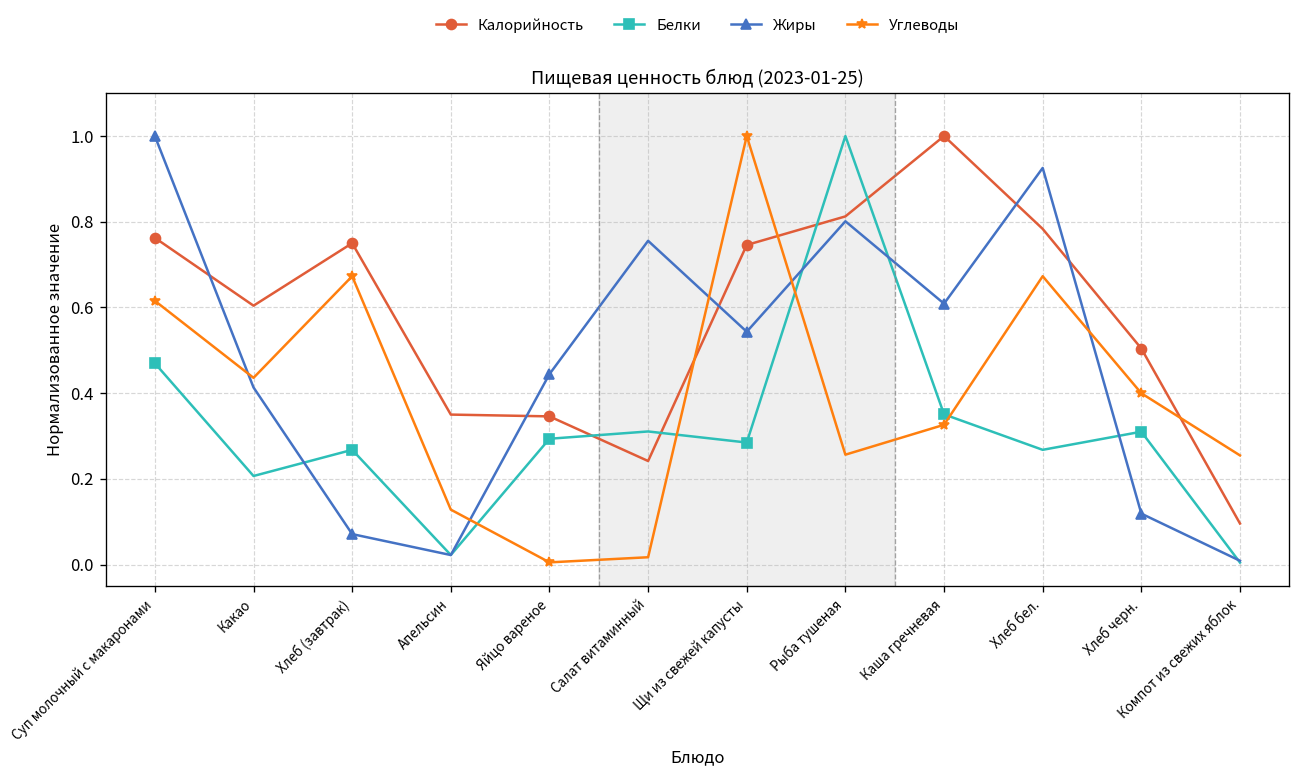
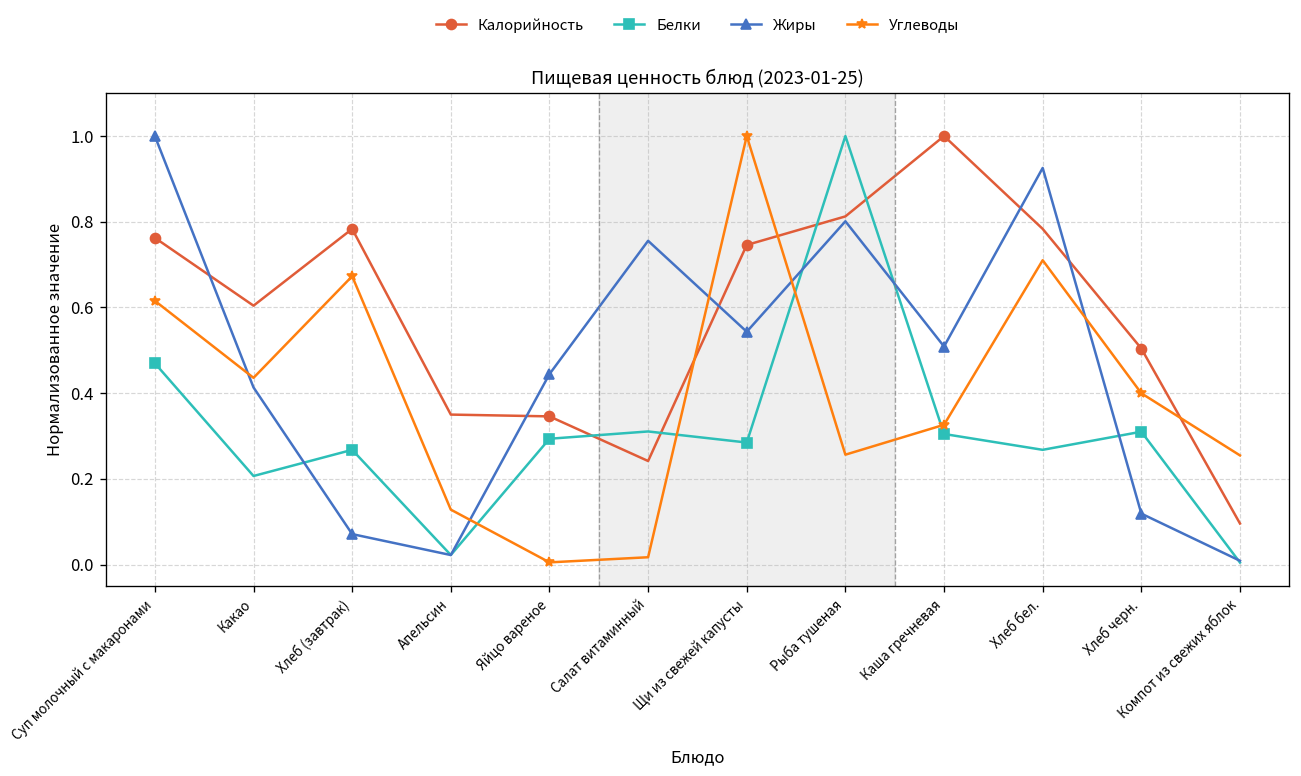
  {
    "Калорийность": {
      "Суп молочный с макаронами": 0.76,
      "Какао": 0.60,
-     "Хлеб (завтрак)": 0.75,
+     "Хлеб (завтрак)": 0.78,
      "Апельсин": 0.35,
      "Яйцо вареное": 0.35,
      "Салат витаминный": 0.24,
      "Щи из свежей капусты": 0.75,
      "Рыба тушеная": 0.81,
      "Каша гречневая": 1.00,
      "Хлеб бел.": 0.78,
      "Хлеб черн.": 0.50,
      "Компот из свежих яблок": 0.10
    },
    "Белки": {
      "Суп молочный с макаронами": 0.47,
      "Какао": 0.21,
      "Хлеб (завтрак)": 0.27,
      "Яйцо вареное": 0.29,
      "Салат витаминный": 0.31,
      "Щи из свежей капусты": 0.28,
      "Рыба тушеная": 1.00,
-     "Каша гречневая": 0.35,
+     "Каша гречневая": 0.30,
      "Хлеб бел.": 0.27,
      "Хлеб черн.": 0.31
    },
    "Жиры": {
      "Суп молочный с макаронами": 1.00,
      "Какао": 0.41,
      "Хлеб (завтрак)": 0.07,
      "Яйцо вареное": 0.44,
      "Салат витаминный": 0.76,
      "Щи из свежей капусты": 0.54,
      "Рыба тушеная": 0.80,
-     "Каша гречневая": 0.61,
+     "Каша гречневая": 0.51,
      "Хлеб бел.": 0.93,
      "Хлеб черн.": 0.12
    },
    "Углеводы": {
      "Суп молочный с макаронами": 0.62,
      "Какао": 0.44,
      "Хлеб (завтрак)": 0.67,
      "Апельсин": 0.13,
      "Яйцо вареное": 0.01,
      "Салат витаминный": 0.02,
      "Щи из свежей капусты": 1.00,
      "Рыба тушеная": 0.26,
      "Каша гречневая": 0.33,
-     "Хлеб бел.": 0.67,
+     "Хлеб бел.": 0.71,
      "Хлеб черн.": 0.40,
      "Компот из свежих яблок": 0.25
    }
  }
